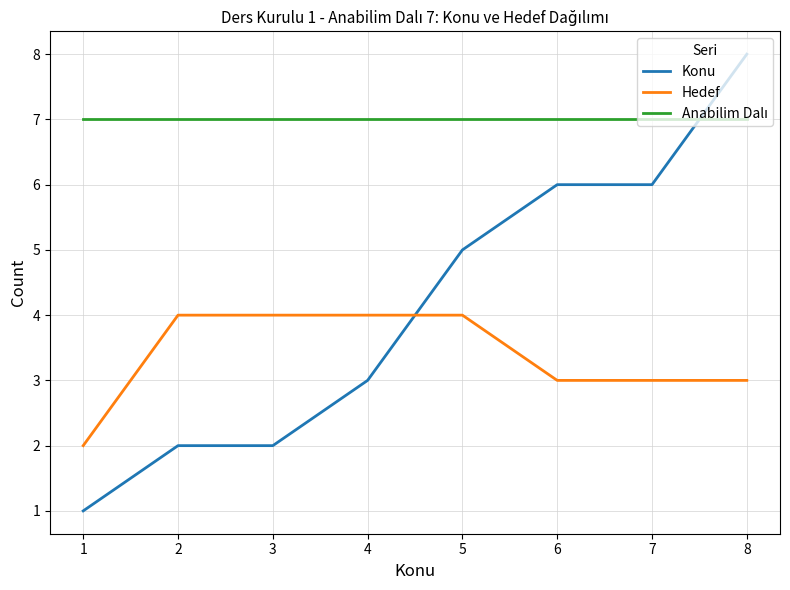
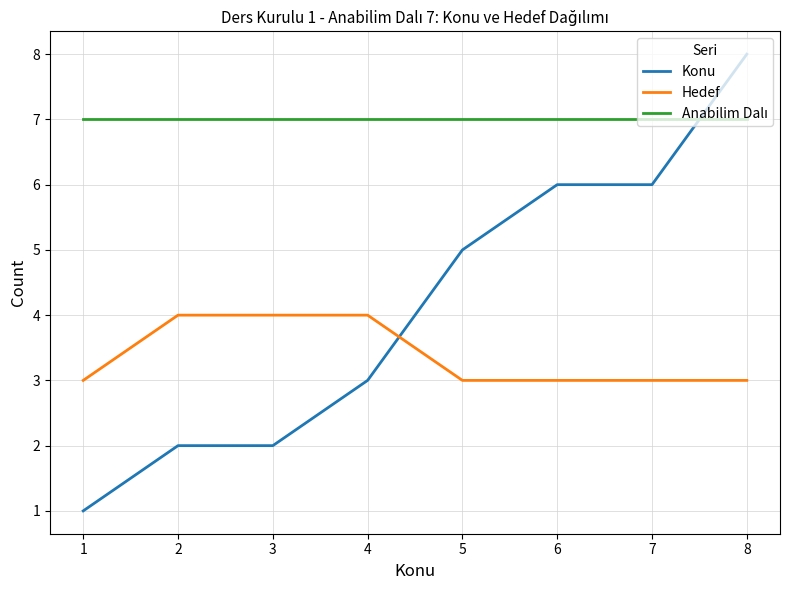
  {
    "Konu": {
      "1": 1,
      "2": 2,
      "3": 2,
      "4": 3,
      "5": 5,
      "6": 6,
      "7": 6
    },
    "Hedef": {
-     "1": 2,
+     "1": 3,
      "2": 4,
      "3": 4,
      "4": 4,
-     "5": 4,
+     "5": 3,
      "6": 3,
      "7": 3,
      "8": 3
    },
    "Anabilim Dalı": {
      "1": 7,
      "2": 7,
      "3": 7,
      "4": 7,
      "5": 7,
      "6": 7
    }
  }
